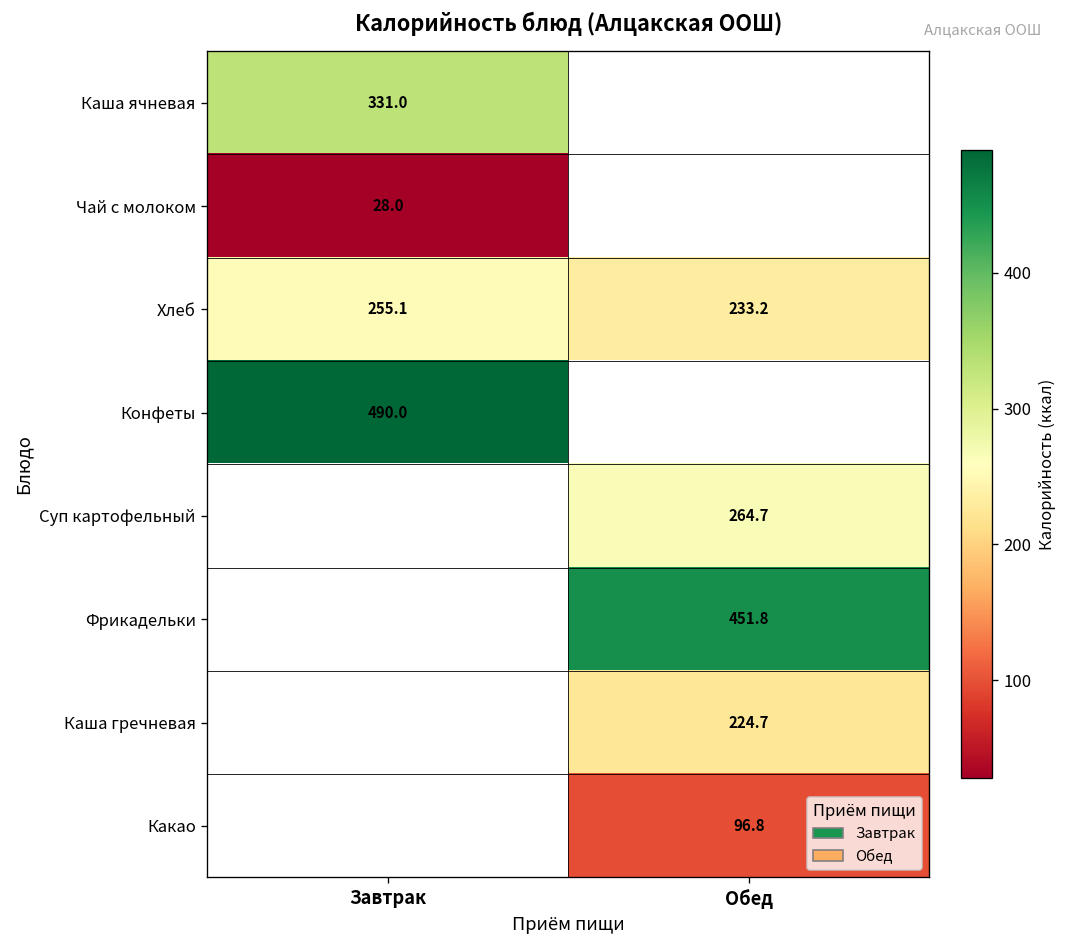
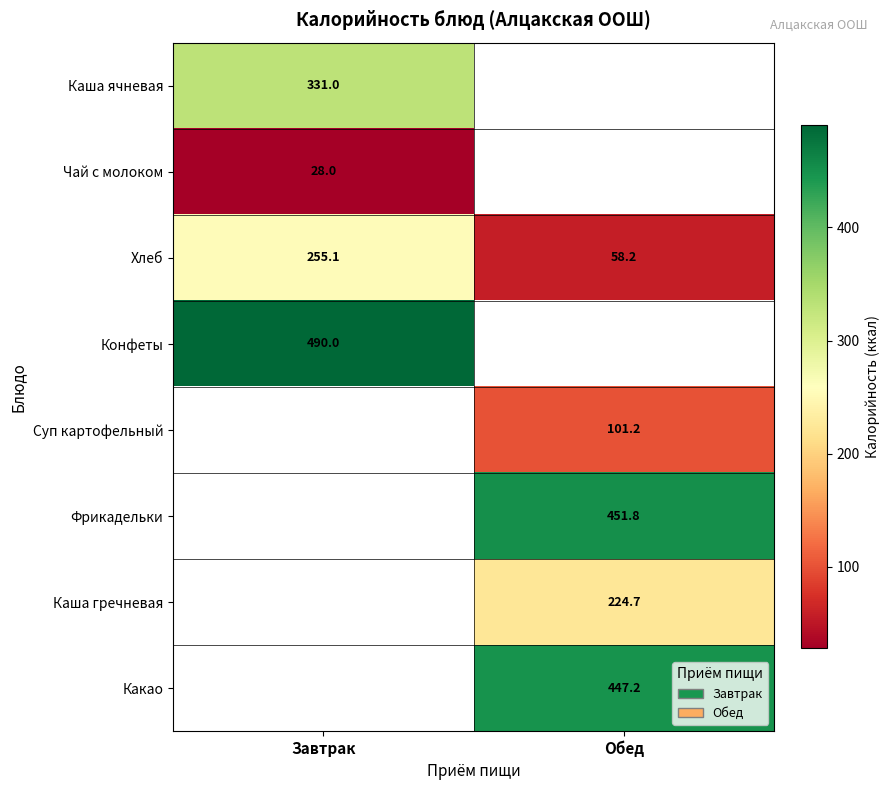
  {
    "Каша ячневая": {
      "Завтрак": 331.0
    },
    "Чай с молоком": {
      "Завтрак": 28.0
    },
    "Хлеб": {
      "Завтрак": 255.1,
-     "Обед": 233.2
+     "Обед": 58.2
    },
    "Конфеты": {
      "Завтрак": 490.0
    },
    "Суп картофельный": {
-     "Обед": 264.7
+     "Обед": 101.2
    },
    "Фрикадельки": {
      "Обед": 451.8
    },
    "Каша гречневая": {
      "Обед": 224.7
    },
    "Какао": {
-     "Обед": 96.8
+     "Обед": 447.2
    }
  }
